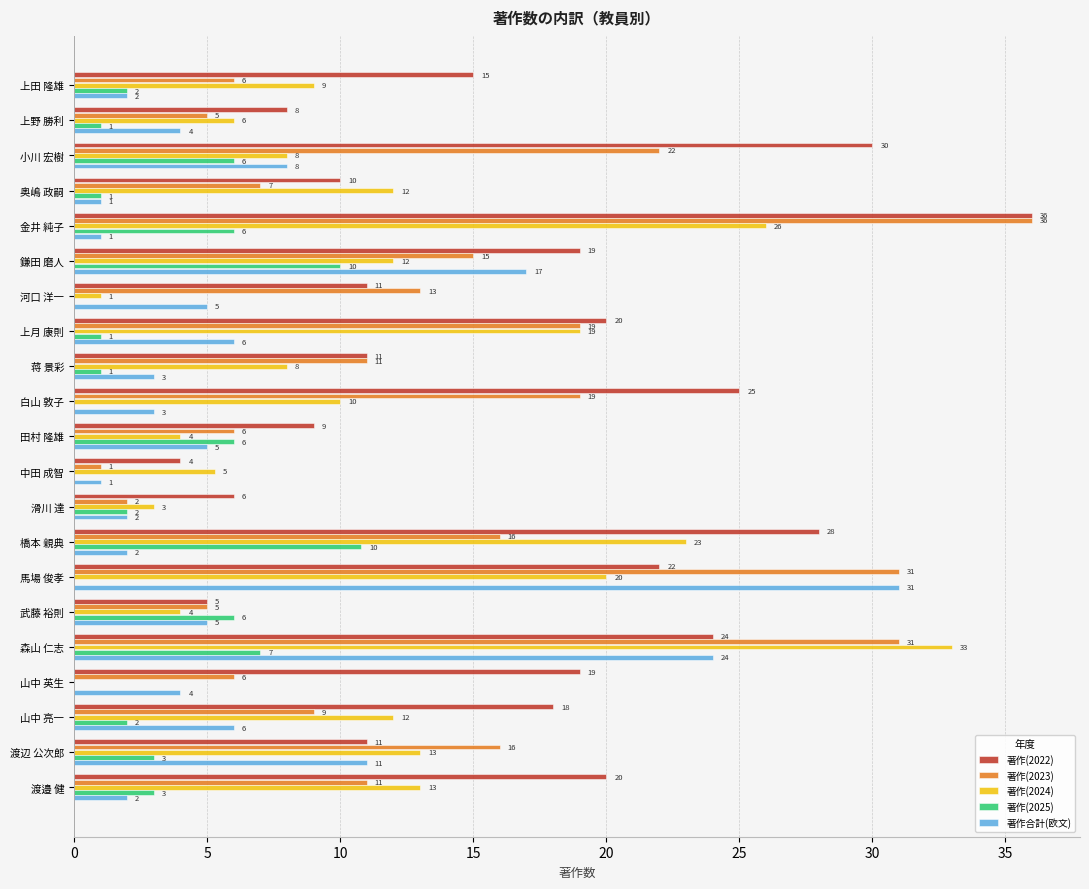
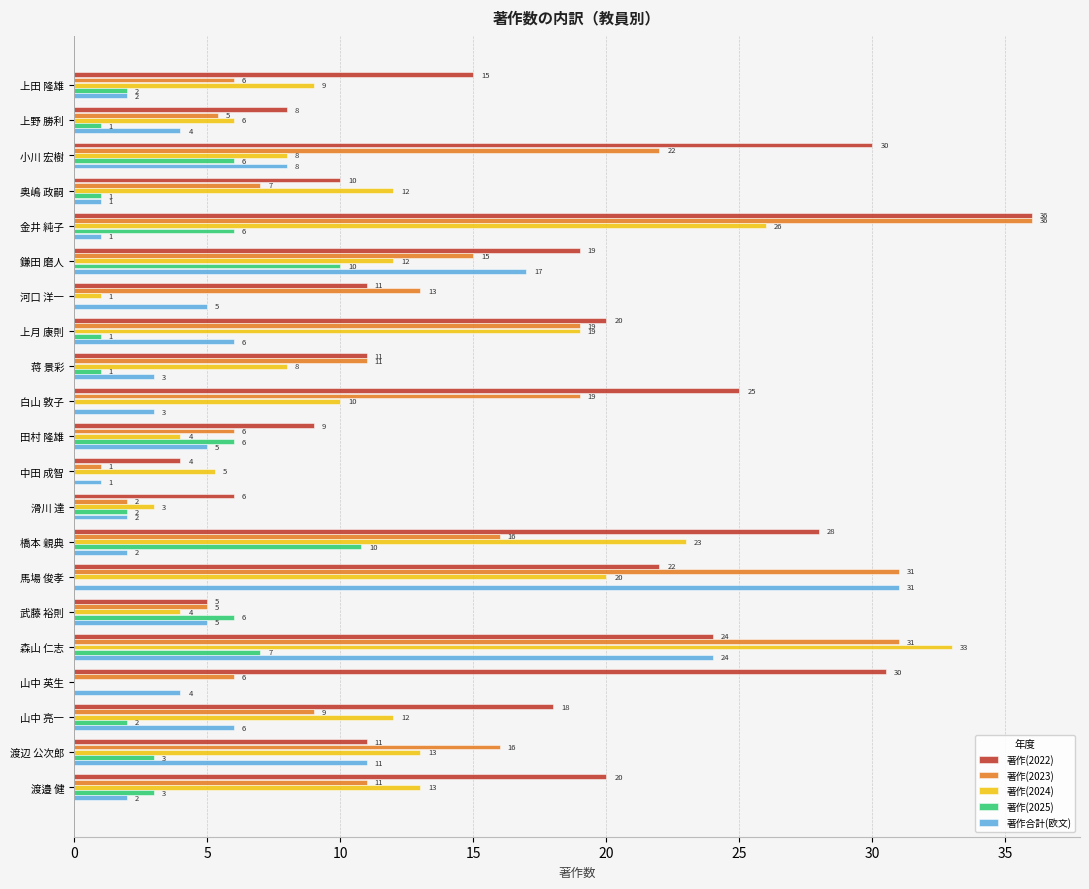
  {
    "著作(2022)": {
      "上田 隆雄": 15,
      "上野 勝利": 8,
      "小川 宏樹": 30,
      "奥嶋 政嗣": 10,
      "鎌田 磨人": 19,
      "河口 洋一": 11,
      "上月 康則": 20,
      "白山 敦子": 25,
      "田村 隆雄": 9,
      "中田 成智": 4,
      "滑川 達": 6,
      "橋本 親典": 28,
      "馬場 俊孝": 22,
      "森山 仁志": 24,
-     "山中 英生": 19,
+     "山中 英生": 30,
      "山中 亮一": 18,
      "渡辺 公次郎": 11,
      "渡邉 健": 20
    },
    "著作(2023)": {
-     "上野 勝利": 5.0
+     "上野 勝利": 5.4
    },
    "著作(2024)": {
      "上田 隆雄": 9,
      "上野 勝利": 6,
      "小川 宏樹": 8,
      "奥嶋 政嗣": 12,
      "金井 純子": 26,
      "鎌田 磨人": 12,
      "河口 洋一": 1,
      "蒋 景彩": 8,
      "白山 敦子": 10,
      "田村 隆雄": 4,
      "中田 成智": 5,
      "滑川 達": 3,
      "橋本 親典": 23,
      "馬場 俊孝": 20,
      "武藤 裕則": 4,
      "森山 仁志": 33,
      "山中 亮一": 12,
      "渡辺 公次郎": 13,
      "渡邉 健": 13
    },
    "著作(2025)": {
      "上野 勝利": 1,
      "小川 宏樹": 6,
      "金井 純子": 6,
      "鎌田 磨人": 10,
      "上月 康則": 1,
      "蒋 景彩": 1,
      "田村 隆雄": 6,
      "武藤 裕則": 6,
      "森山 仁志": 7,
      "山中 亮一": 2,
      "渡辺 公次郎": 3,
      "渡邉 健": 3
    },
    "著作合計(欧文)": {
      "上野 勝利": 4,
      "小川 宏樹": 8,
      "金井 純子": 1,
      "鎌田 磨人": 17,
      "河口 洋一": 5,
      "上月 康則": 6,
      "蒋 景彩": 3,
      "白山 敦子": 3,
      "田村 隆雄": 5,
      "中田 成智": 1,
      "橋本 親典": 2,
      "馬場 俊孝": 31,
      "武藤 裕則": 5,
      "森山 仁志": 24,
      "山中 英生": 4,
      "山中 亮一": 6,
      "渡辺 公次郎": 11,
      "渡邉 健": 2
    }
  }
